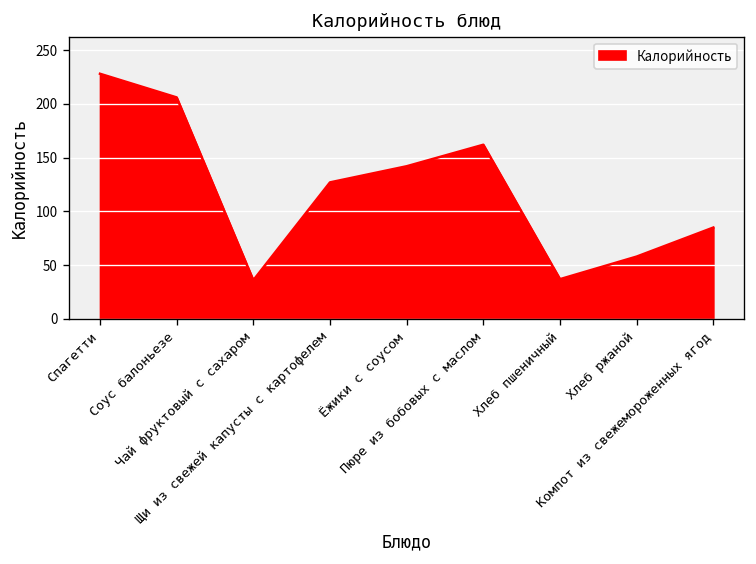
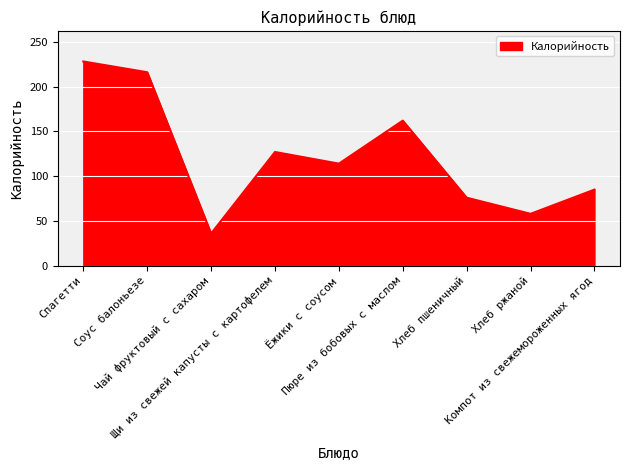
  {
    "Спагетти": 230,
-   "Соус балоньезе": 210,
+   "Соус балоньезе": 220,
    "Чай фруктовый с сахаром": 40,
    "Щи из свежей капусты с картофелем": 130,
-   "Ёжики с соусом": 140,
+   "Ёжики с соусом": 110,
    "Пюре из бобовых с маслом": 160,
-   "Хлеб пшеничный": 40,
+   "Хлеб пшеничный": 80,
    "Хлеб ржаной": 60,
    "Компот из свежемороженных ягод": 90
  }
